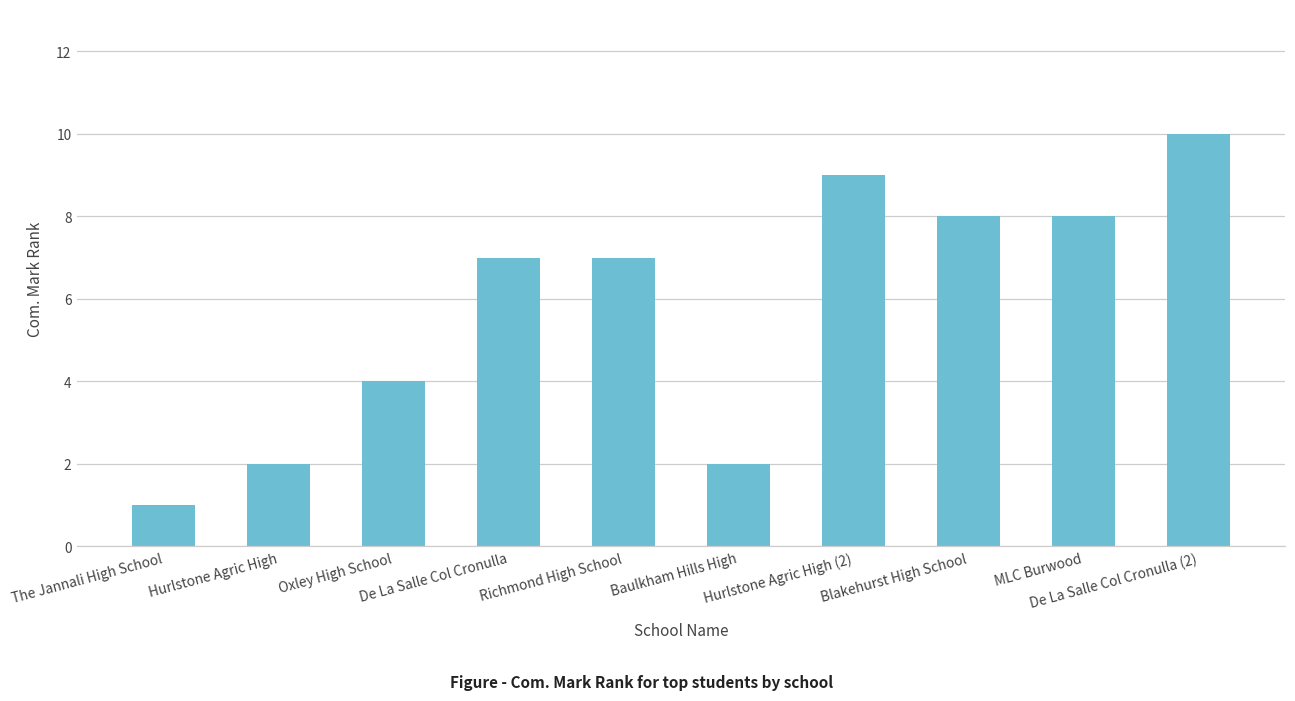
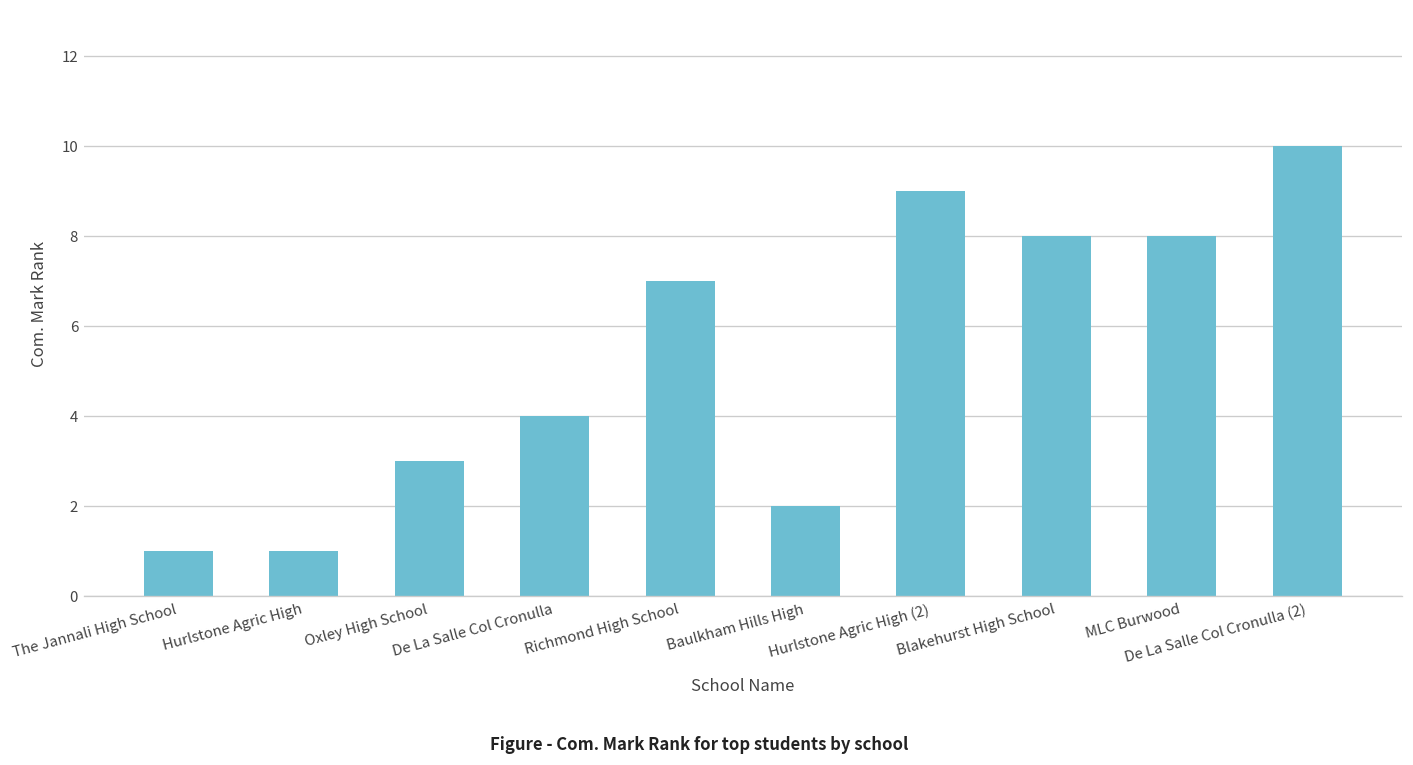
  {
    "The Jannali High School": 1,
-   "Hurlstone Agric High": 2,
-   "Oxley High School": 4,
-   "De La Salle Col Cronulla": 7,
+   "Hurlstone Agric High": 1,
+   "Oxley High School": 3,
+   "De La Salle Col Cronulla": 4,
    "Richmond High School": 7,
    "Baulkham Hills High": 2,
    "Hurlstone Agric High (2)": 9,
    "Blakehurst High School": 8,
    "MLC Burwood": 8,
    "De La Salle Col Cronulla (2)": 10
  }
